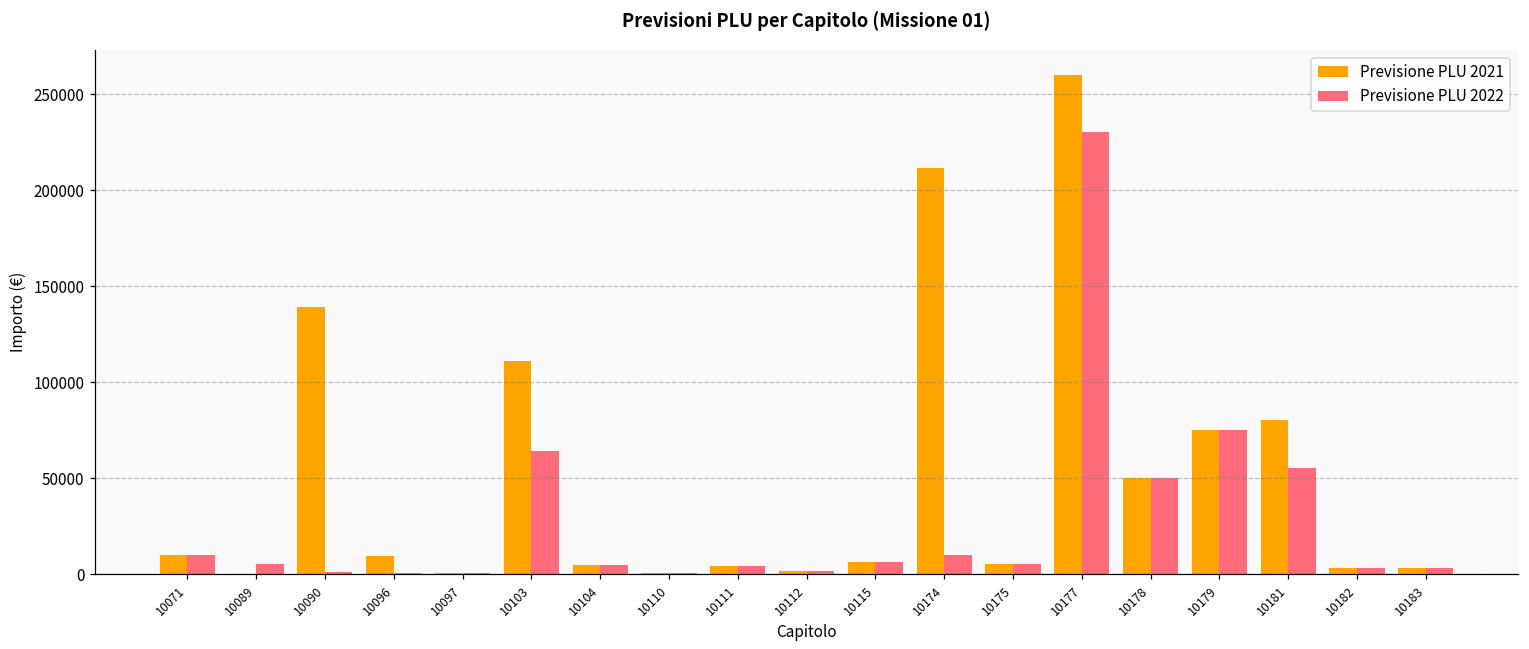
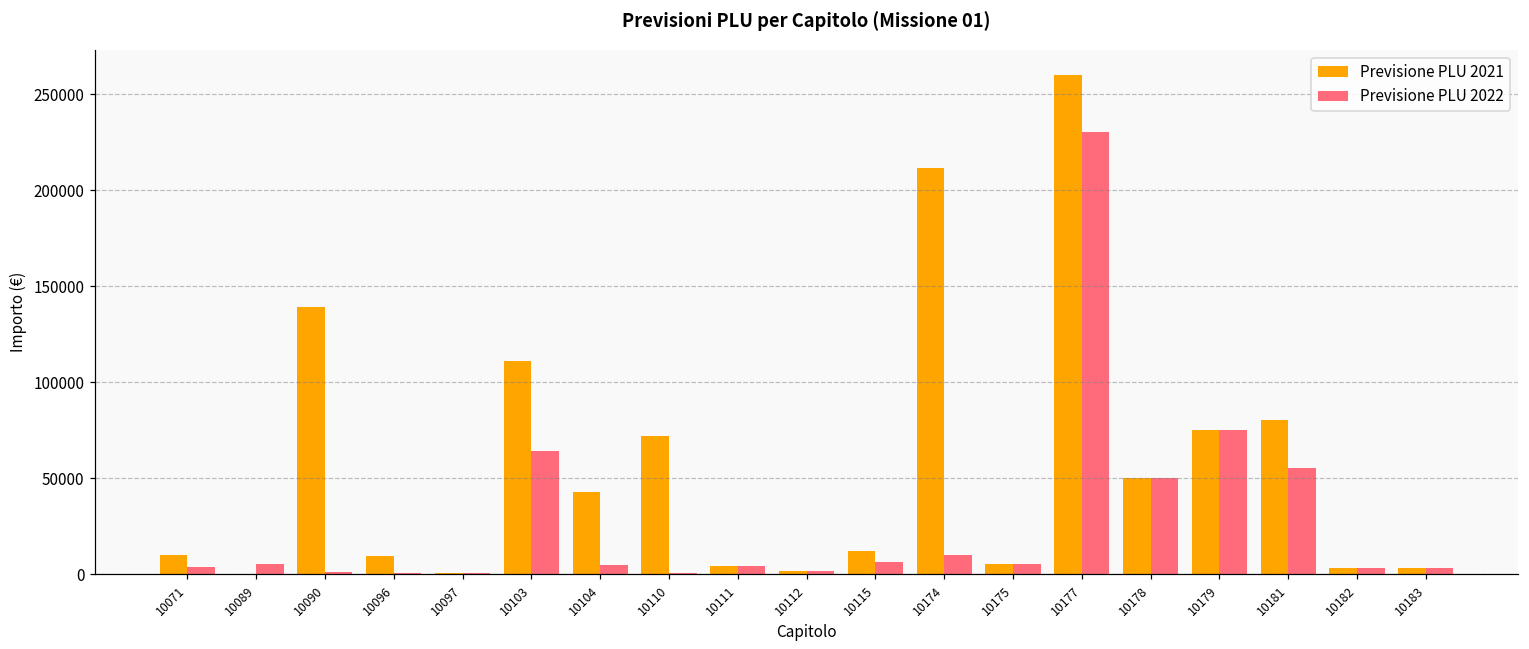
  {
    "Previsione PLU 2021": {
      "10071": 10000,
      "10090": 139000,
      "10096": 9000,
      "10103": 111000,
-     "10104": 5000,
-     "10110": 1000,
+     "10104": 43000,
+     "10110": 72000,
      "10111": 4000,
      "10112": 2000,
-     "10115": 7000,
+     "10115": 12000,
      "10174": 211000,
      "10175": 5000,
      "10177": 260000,
      "10178": 50000,
      "10179": 75000,
      "10181": 80000,
      "10182": 3000,
      "10183": 3000
    },
    "Previsione PLU 2022": {
-     "10071": 10000,
+     "10071": 3000,
      "10089": 5000,
      "10103": 64000,
      "10104": 5000,
      "10111": 4000,
      "10112": 2000,
      "10115": 7000,
      "10174": 10000,
      "10175": 5000,
      "10177": 230000,
      "10178": 50000,
      "10179": 75000,
      "10181": 55000,
      "10182": 3000,
      "10183": 3000
    }
  }
